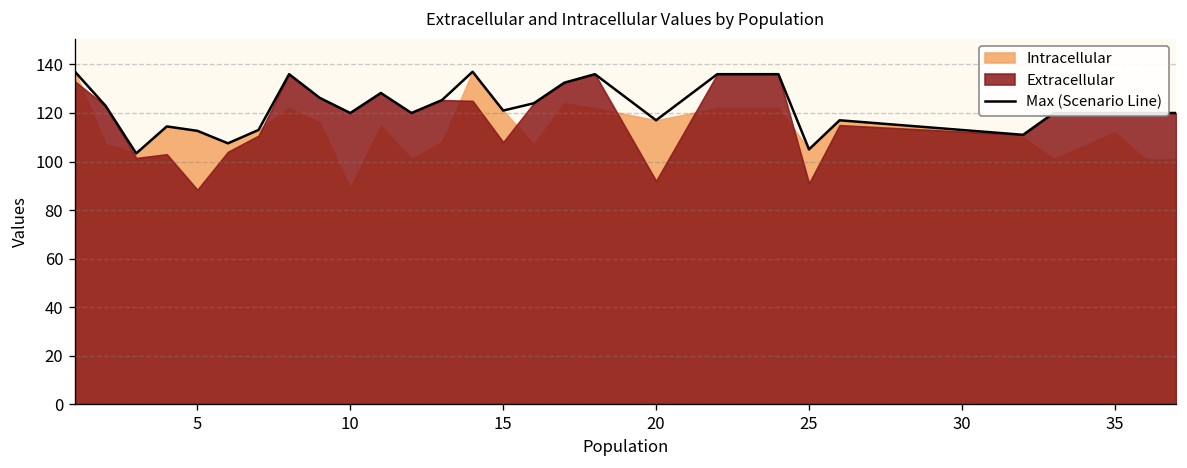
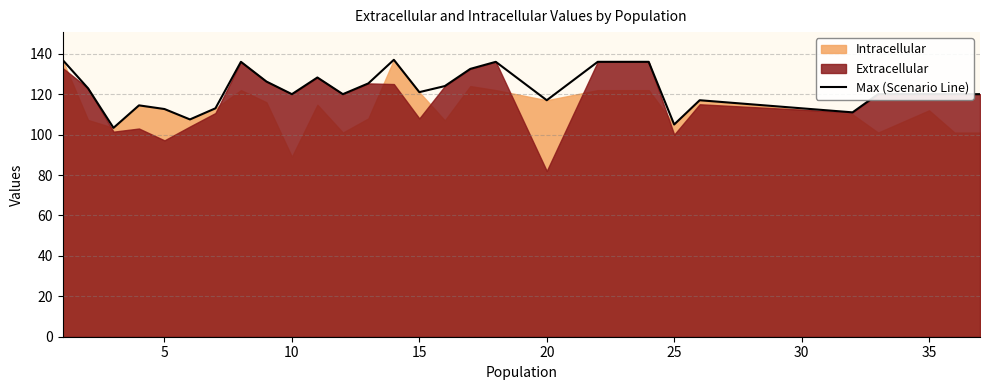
  {
    "Intracellular": {
      "10": 89,
      "35": 112
    },
    "Extracellular": {
-     "5": 88,
+     "5": 97,
      "15": 108,
-     "20": 92,
-     "25": 91
+     "20": 82,
+     "25": 100
    }
  }
